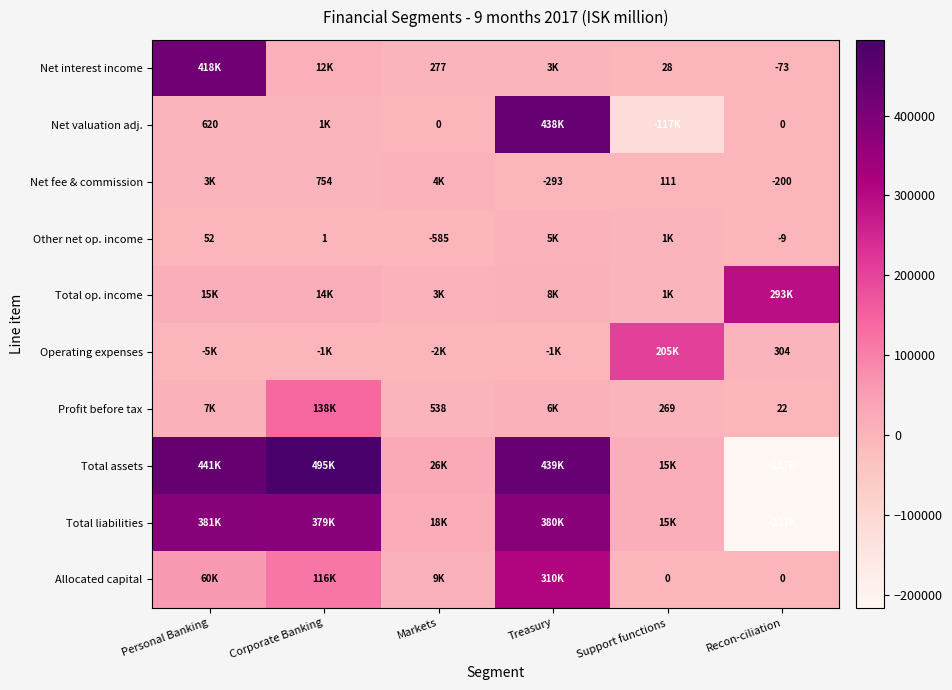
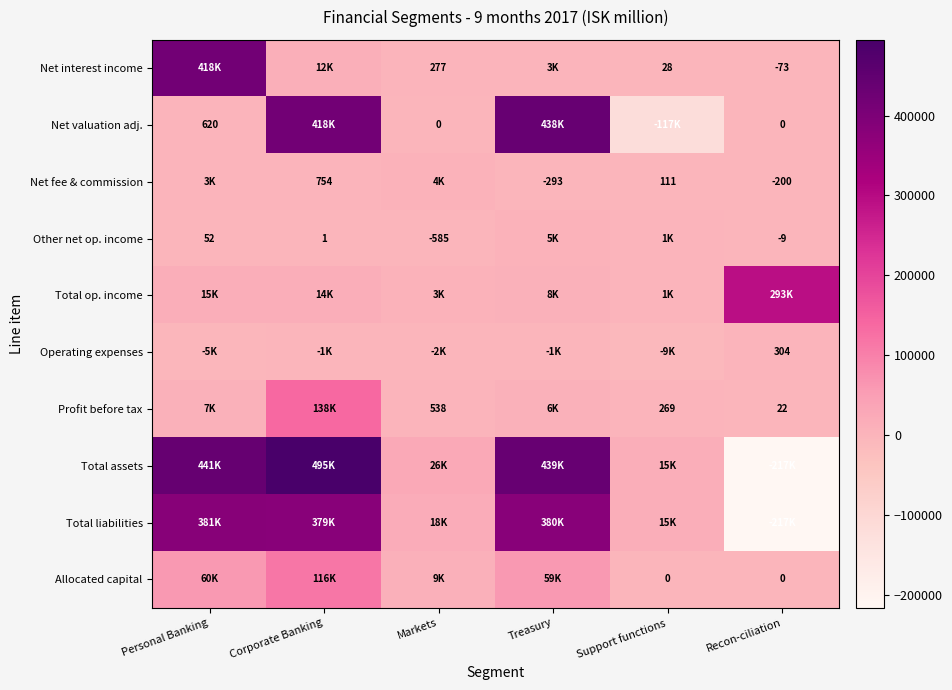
  {
    "Net interest income": {
      "Personal Banking": "418K",
      "Corporate Banking": "12K",
      "Markets": "277",
      "Treasury": "3K",
      "Support functions": "28",
      "Recon-ciliation": "-73"
    },
    "Net valuation adj.": {
      "Personal Banking": "620",
-     "Corporate Banking": "1K",
+     "Corporate Banking": "418K",
      "Markets": "0",
      "Treasury": "438K",
      "Recon-ciliation": "0"
    },
    "Net fee & commission": {
      "Personal Banking": "3K",
      "Corporate Banking": "754",
      "Markets": "4K",
      "Treasury": "-293",
      "Support functions": "111",
      "Recon-ciliation": "-200"
    },
    "Other net op. income": {
      "Personal Banking": "52",
      "Corporate Banking": "1",
      "Markets": "-585",
      "Treasury": "5K",
      "Support functions": "1K",
      "Recon-ciliation": "-9"
    },
    "Total op. income": {
      "Personal Banking": "15K",
      "Corporate Banking": "14K",
      "Markets": "3K",
      "Treasury": "8K",
      "Support functions": "1K",
      "Recon-ciliation": "293K"
    },
    "Operating expenses": {
      "Personal Banking": "-5K",
      "Corporate Banking": "-1K",
      "Markets": "-2K",
      "Treasury": "-1K",
-     "Support functions": "205K",
+     "Support functions": "-9K",
      "Recon-ciliation": "304"
    },
    "Profit before tax": {
      "Personal Banking": "7K",
      "Corporate Banking": "138K",
      "Markets": "538",
      "Treasury": "6K",
      "Support functions": "269",
      "Recon-ciliation": "22"
    },
    "Total assets": {
      "Personal Banking": "441K",
      "Corporate Banking": "495K",
      "Markets": "26K",
      "Treasury": "439K",
      "Support functions": "15K"
    },
    "Total liabilities": {
      "Personal Banking": "381K",
      "Corporate Banking": "379K",
      "Markets": "18K",
      "Treasury": "380K",
      "Support functions": "15K"
    },
    "Allocated capital": {
      "Personal Banking": "60K",
      "Corporate Banking": "116K",
      "Markets": "9K",
-     "Treasury": "310K",
+     "Treasury": "59K",
      "Support functions": "0",
      "Recon-ciliation": "0"
    }
  }
